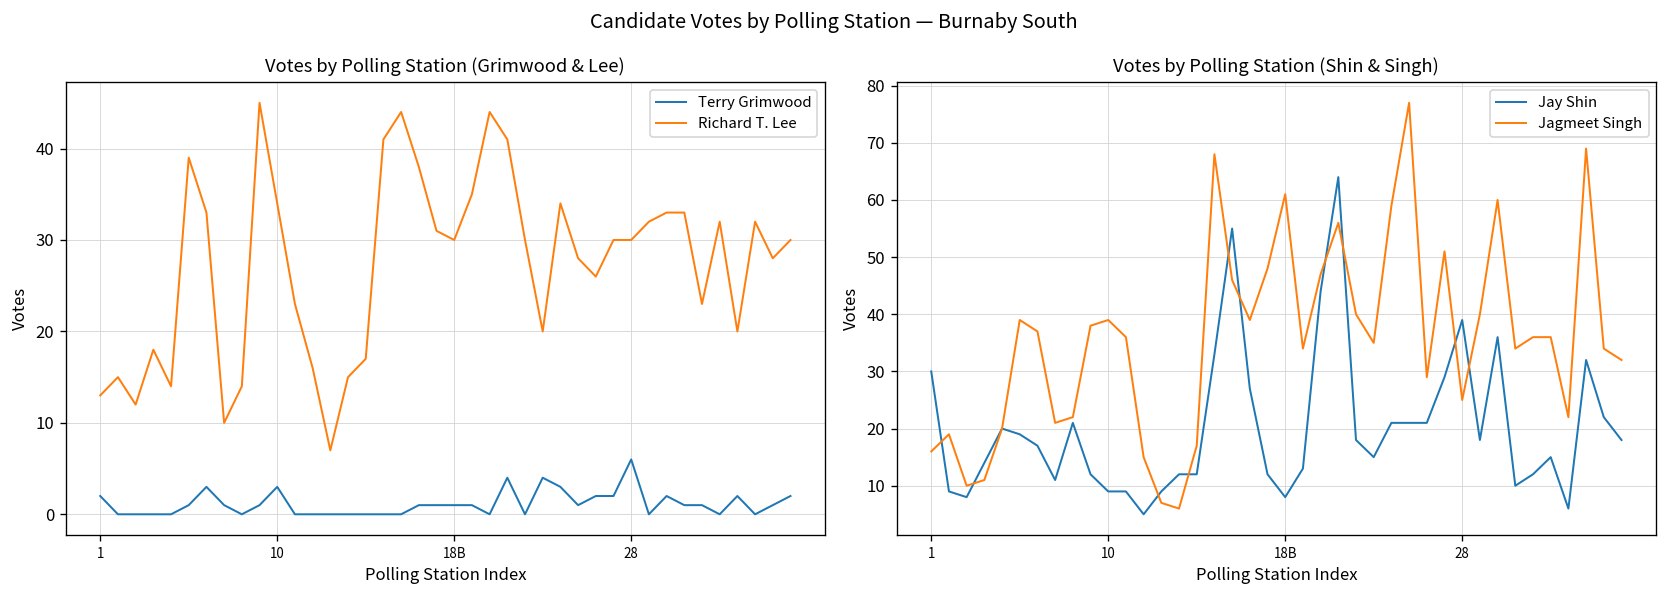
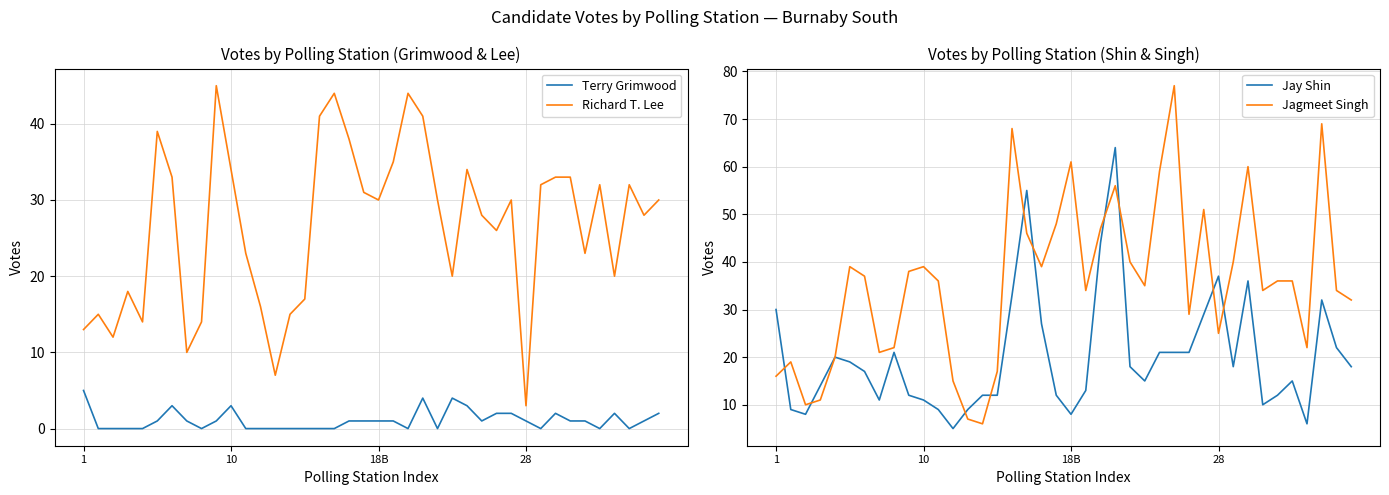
  {
    "Votes by Polling Station (Grimwood & Lee)": {
      "Terry Grimwood": {
-       "1": 2,
+       "1": 5,
        "10": 3,
        "18B": 1,
-       "28": 6
+       "28": 1
      },
      "Richard T. Lee": {
        "1": 13,
        "10": 34,
        "18B": 30,
-       "28": 30
+       "28": 3
      }
    },
    "Votes by Polling Station (Shin & Singh)": {
      "Jay Shin": {
        "1": 30,
-       "10": 9,
+       "10": 11,
        "18B": 8,
-       "28": 39
+       "28": 37
      },
      "Jagmeet Singh": {
        "1": 16,
        "10": 39,
        "18B": 61,
        "28": 25
      }
    }
  }
